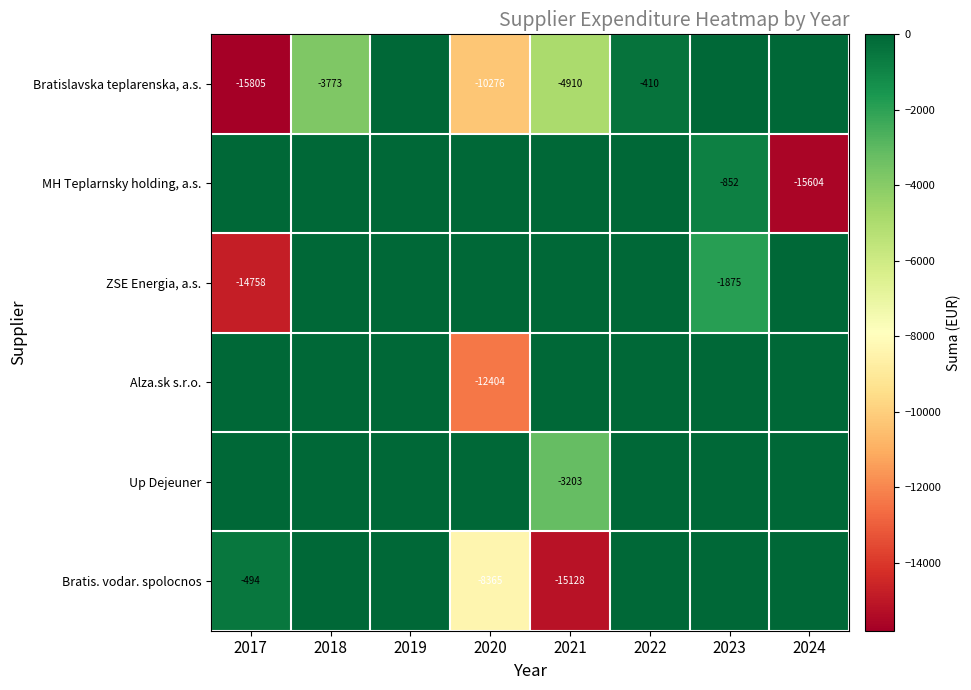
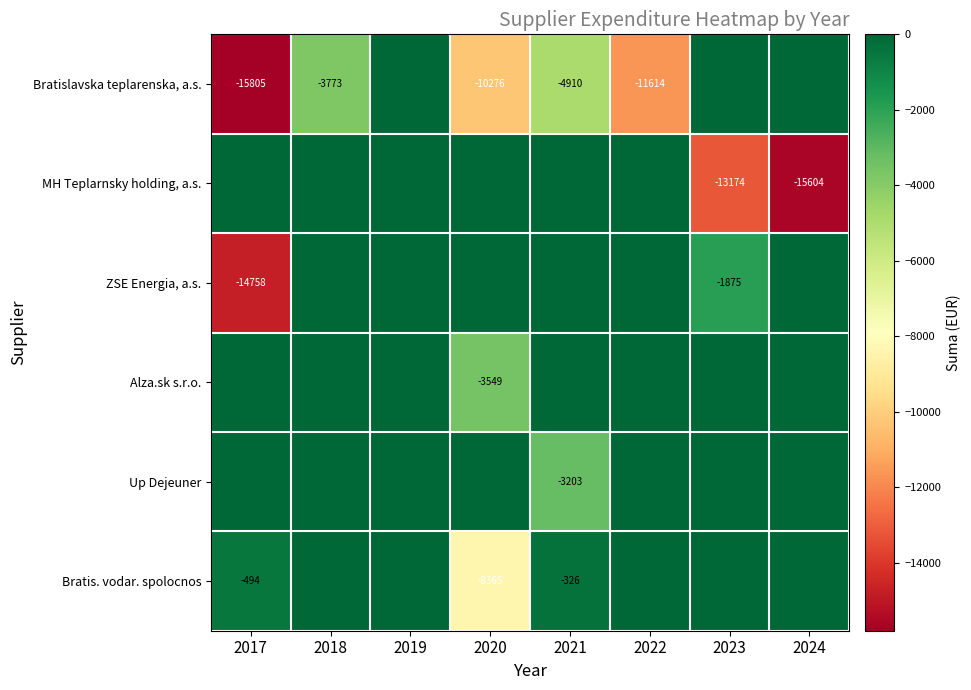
  {
    "Bratislavska teplarenska, a.s.": {
      "2017": -15805,
      "2018": -3773,
      "2020": -10276,
      "2021": -4910,
-     "2022": -410
+     "2022": -11614
    },
    "MH Teplarnsky holding, a.s.": {
-     "2023": -852,
+     "2023": -13174,
      "2024": -15604
    },
    "ZSE Energia, a.s.": {
      "2017": -14758,
      "2023": -1875
    },
    "Alza.sk s.r.o.": {
-     "2020": -12404
+     "2020": -3549
    },
    "Up Dejeuner": {
      "2021": -3203
    },
    "Bratis. vodar. spolocnos": {
      "2017": -494,
      "2020": -8365,
-     "2021": -15128
+     "2021": -326
    }
  }
